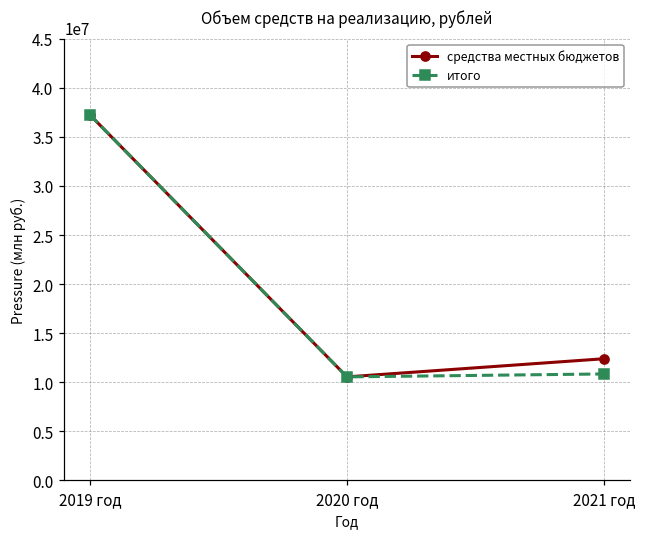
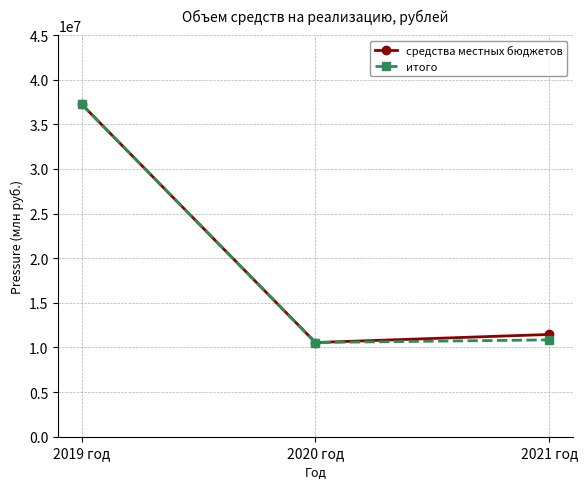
  {
    "средства местных бюджетов": {
-     "2021 год": 12000000
+     "2021 год": 11000000
    },
    "итого": {
      "2021 год": 11000000
    }
  }
